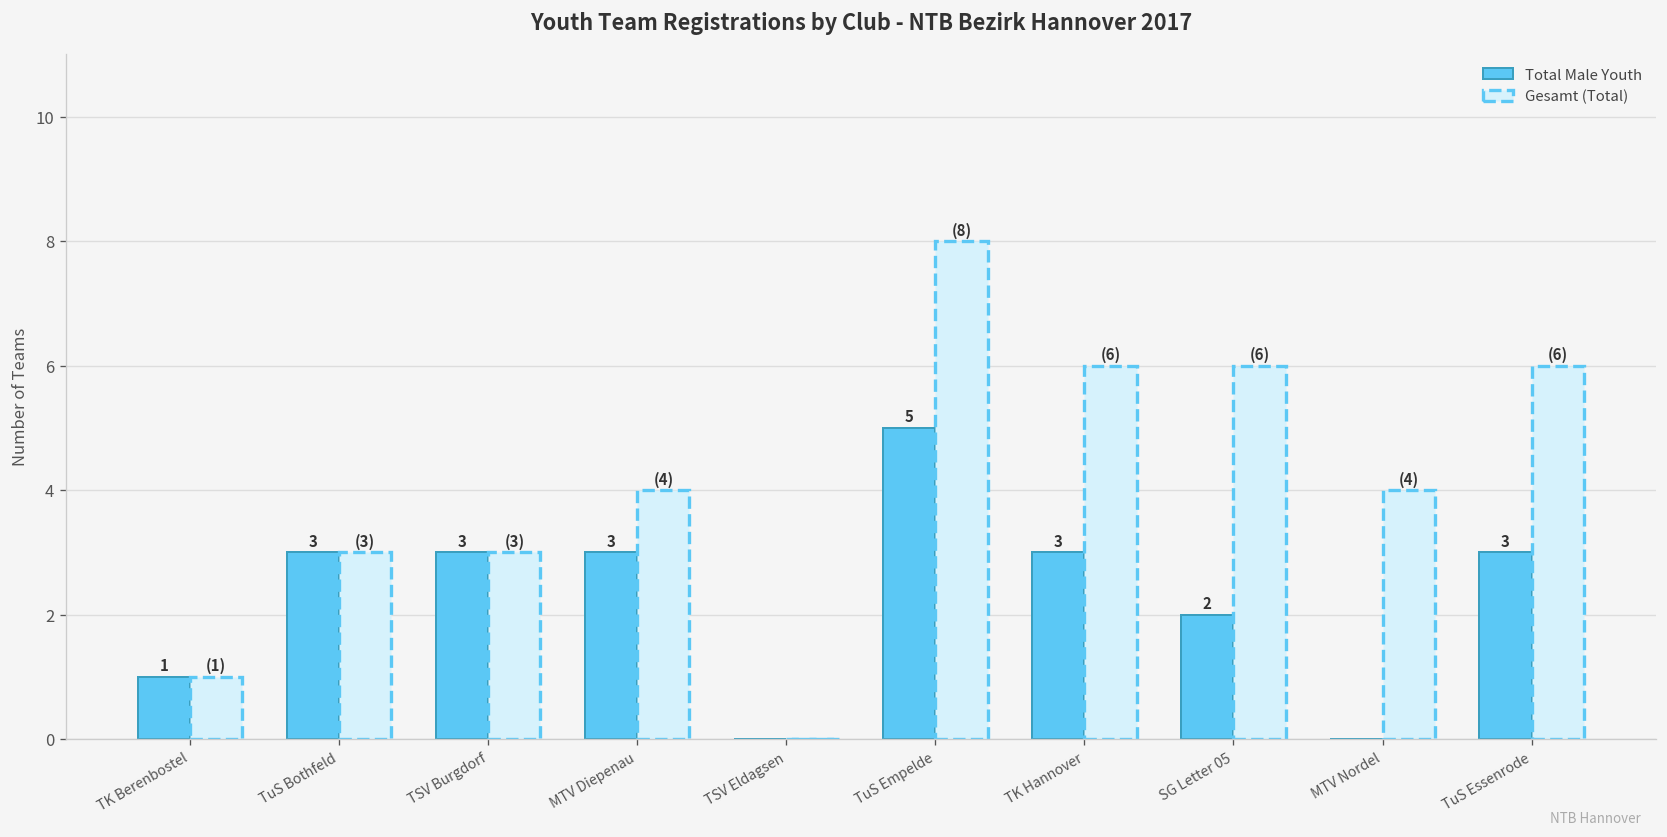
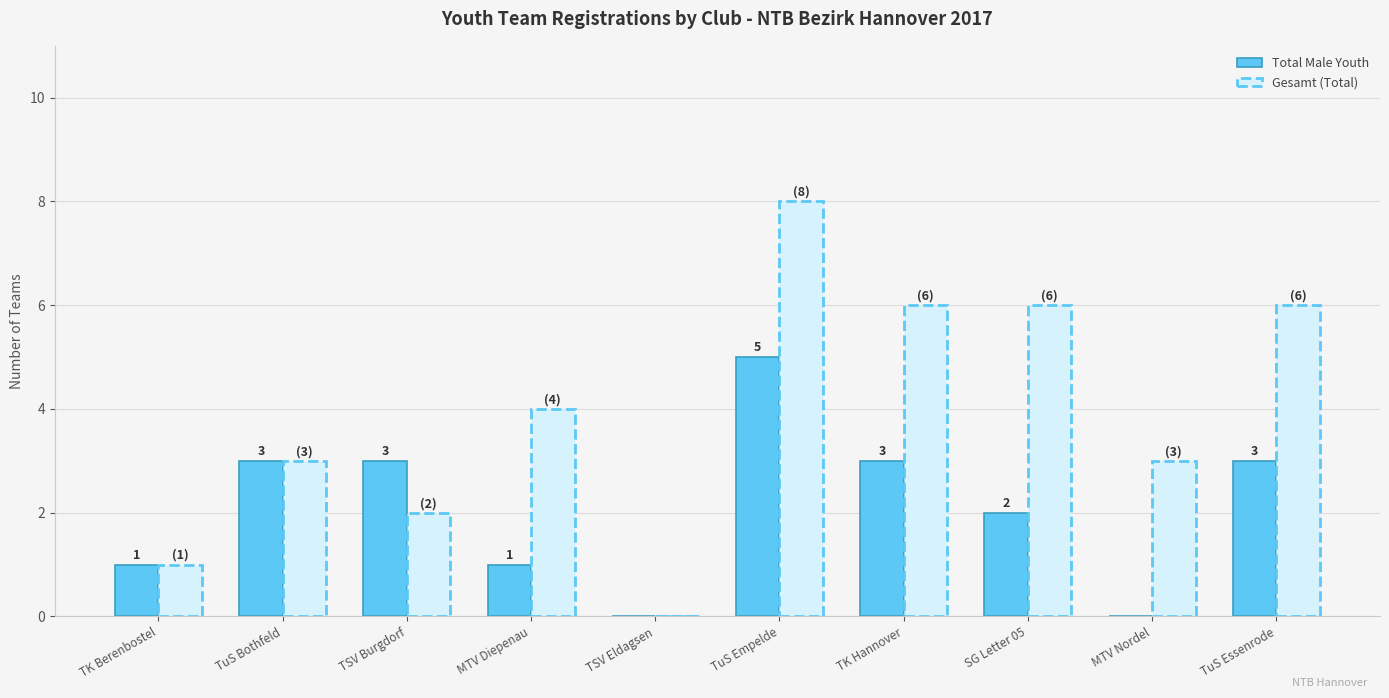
  {
    "Total Male Youth": {
      "TK Berenbostel": "1",
      "TuS Bothfeld": "3",
      "TSV Burgdorf": "3",
-     "MTV Diepenau": "3",
+     "MTV Diepenau": "1",
      "TuS Empelde": "5",
      "TK Hannover": "3",
      "SG Letter 05": "2",
      "TuS Essenrode": "3"
    },
    "Gesamt (Total)": {
      "TK Berenbostel": "(1)",
      "TuS Bothfeld": "(3)",
-     "TSV Burgdorf": "(3)",
+     "TSV Burgdorf": "(2)",
      "MTV Diepenau": "(4)",
      "TuS Empelde": "(8)",
      "TK Hannover": "(6)",
      "SG Letter 05": "(6)",
-     "MTV Nordel": "(4)",
+     "MTV Nordel": "(3)",
      "TuS Essenrode": "(6)"
    }
  }
